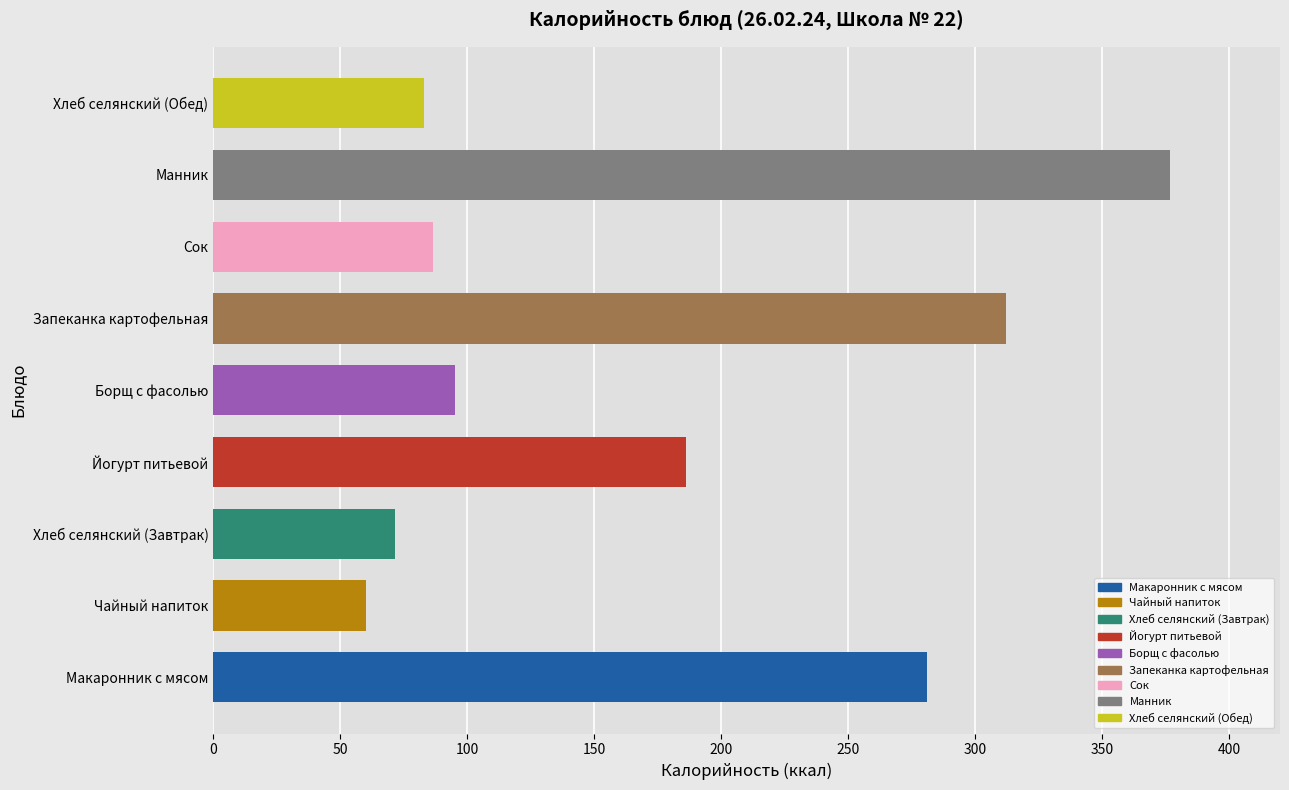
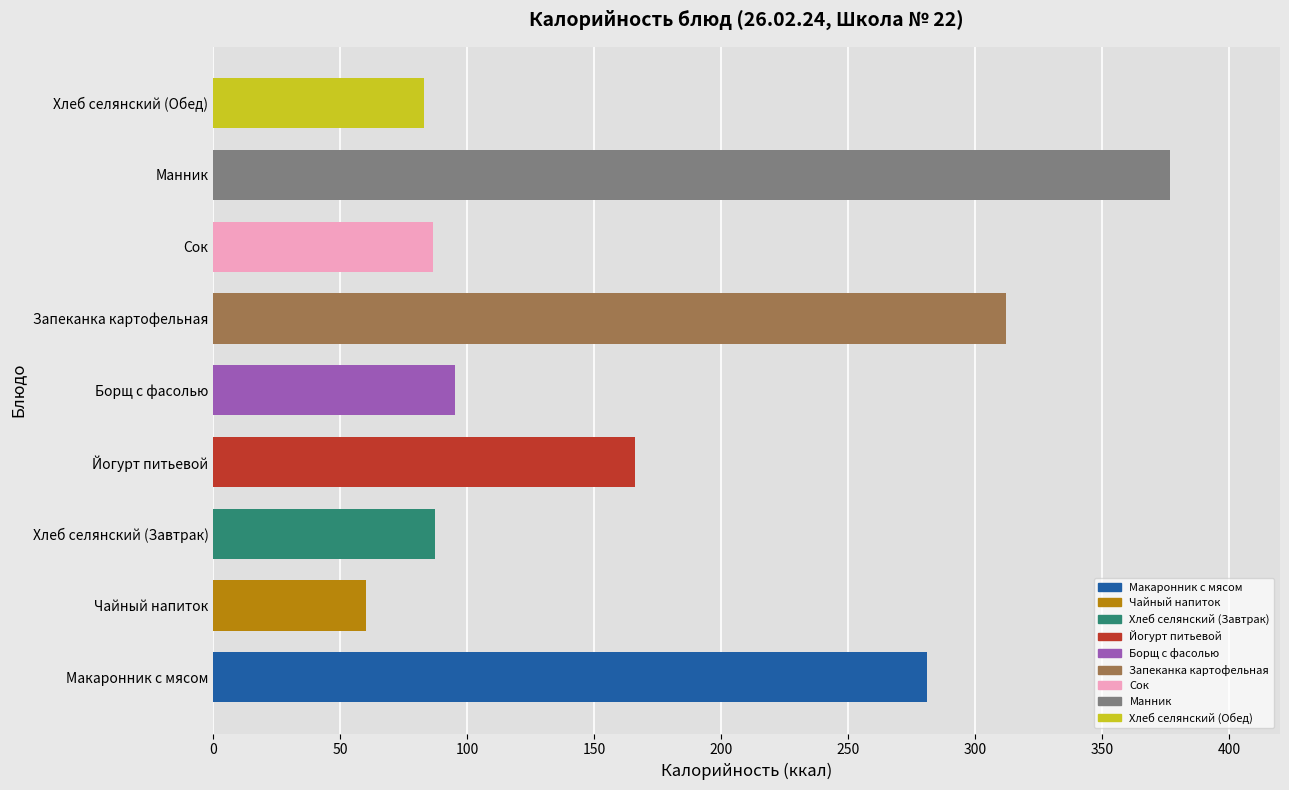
  {
    "Хлеб селянский (Обед)": 83,
    "Манник": 377,
    "Сок": 87,
    "Запеканка картофельная": 312,
    "Борщ с фасолью": 95,
-   "Йогурт питьевой": 186,
-   "Хлеб селянский (Завтрак)": 72,
+   "Йогурт питьевой": 166,
+   "Хлеб селянский (Завтрак)": 87,
    "Чайный напиток": 60,
    "Макаронник с мясом": 281
  }
